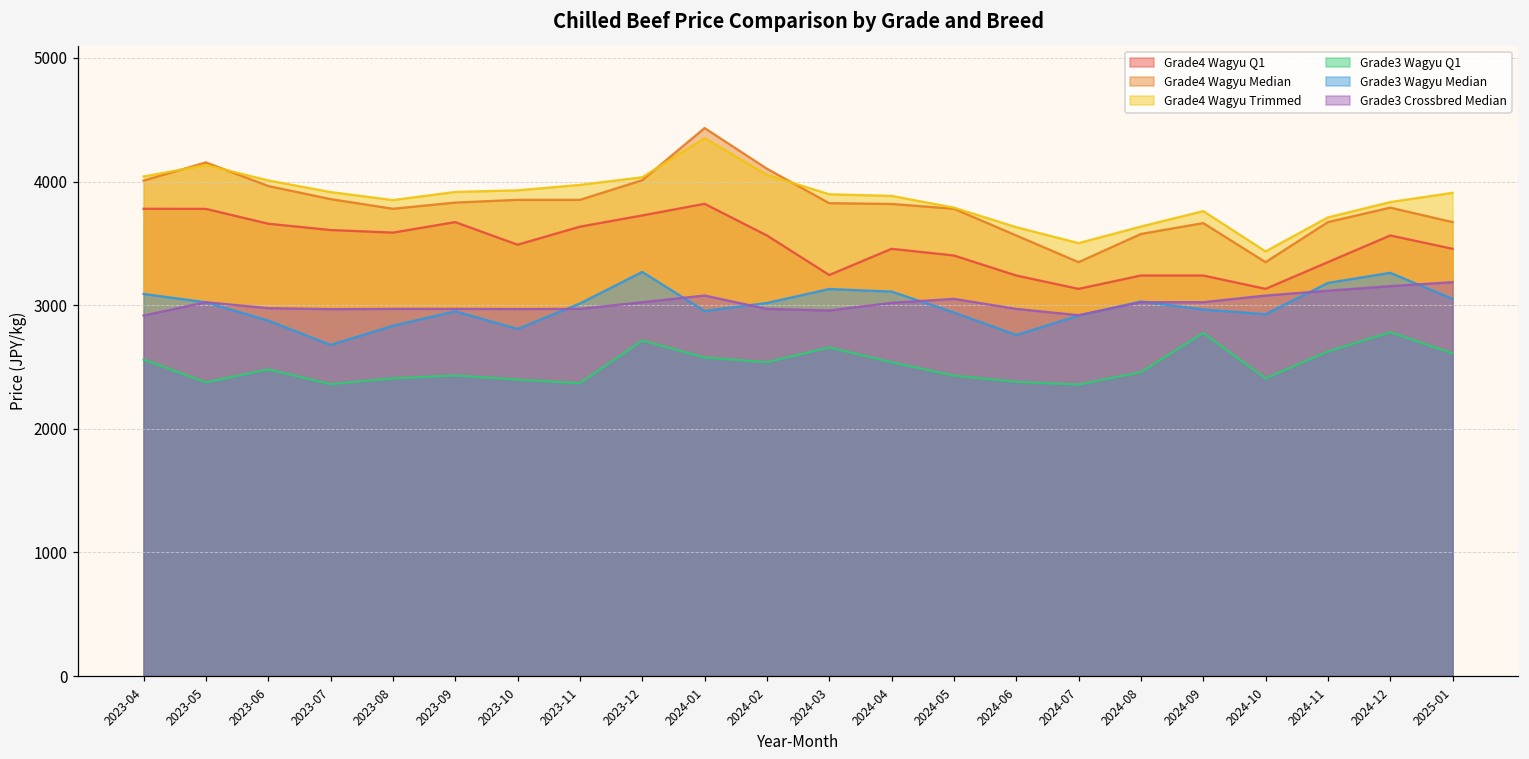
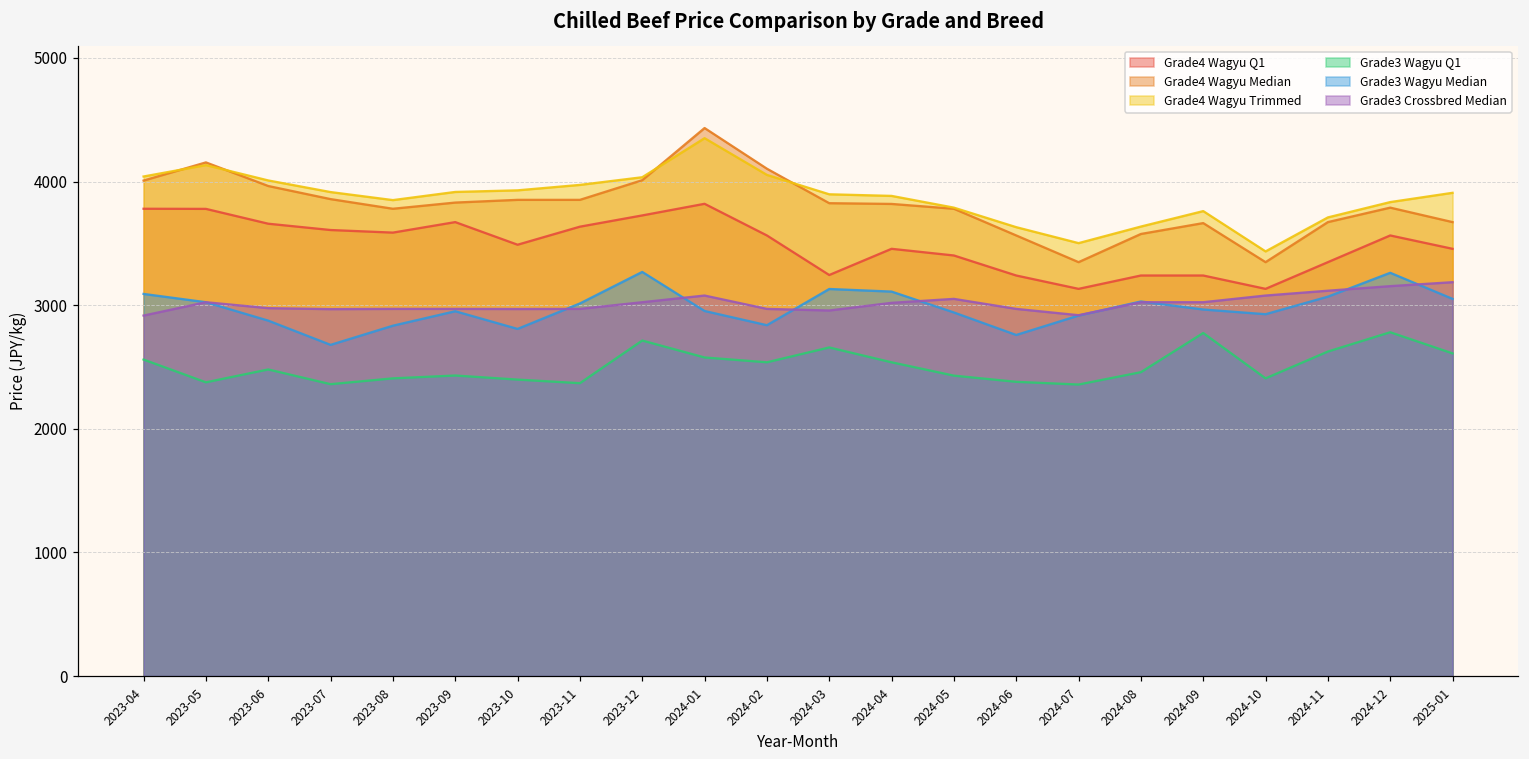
  {
    "Grade3 Wagyu Q1": {
      "2023-04": 2560,
      "2023-05": 2380,
      "2023-06": 2480,
      "2023-07": 2360,
      "2023-08": 2410,
      "2023-09": 2430,
      "2023-10": 2400,
      "2023-11": 2370,
      "2023-12": 2710,
      "2024-01": 2580,
      "2024-02": 2540,
      "2024-03": 2660,
      "2024-04": 2540,
      "2024-05": 2430,
      "2024-06": 2380,
      "2024-07": 2360,
      "2024-08": 2460,
      "2024-09": 2780,
      "2024-10": 2410,
      "2024-11": 2630,
      "2024-12": 2780,
      "2025-01": 2610
    },
    "Grade3 Wagyu Median": {
      "2023-04": 3090,
      "2023-06": 2880,
      "2023-07": 2680,
      "2023-08": 2830,
      "2023-10": 2810,
      "2023-11": 3010,
      "2023-12": 3270,
      "2024-01": 2950,
-     "2024-02": 3020,
+     "2024-02": 2840,
      "2024-03": 3130,
      "2024-04": 3110,
      "2024-05": 2940,
      "2024-06": 2760,
      "2024-09": 2970,
      "2024-10": 2930,
-     "2024-11": 3180,
+     "2024-11": 3070,
      "2024-12": 3260,
      "2025-01": 3050
    },
    "Grade3 Crossbred Median": {
      "2023-04": 2920,
      "2023-06": 2980,
      "2023-07": 2970,
      "2023-08": 2970,
      "2023-10": 2970,
      "2023-11": 2970,
      "2023-12": 3020,
      "2024-01": 3080,
      "2024-02": 2970,
      "2024-03": 2960,
      "2024-04": 3020,
      "2024-05": 3050,
      "2024-06": 2970,
      "2024-09": 3020,
      "2024-10": 3080,
      "2024-11": 3120,
      "2024-12": 3150,
      "2025-01": 3190
    }
  }
